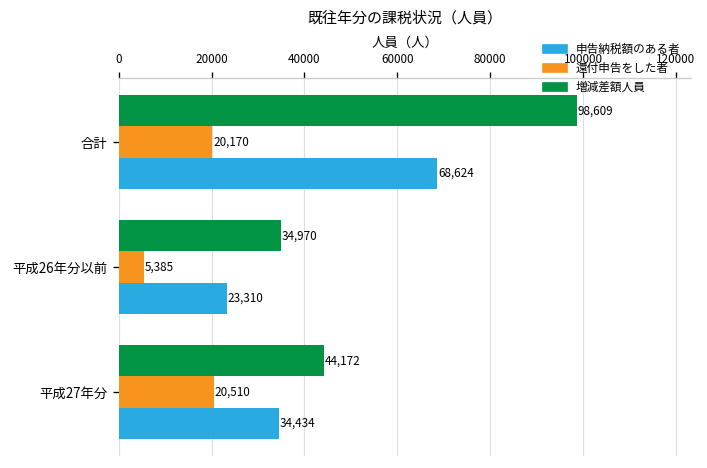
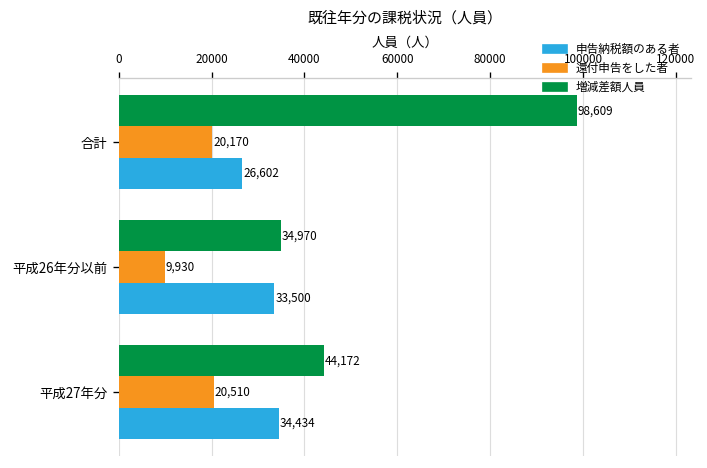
  {
    "申告納税額のある者": {
-     "合計": "68,624",
-     "平成26年分以前": "23,310",
+     "合計": "26,602",
+     "平成26年分以前": "33,500",
      "平成27年分": "34,434"
    },
    "還付申告をした者": {
      "合計": "20,170",
-     "平成26年分以前": "5,385",
+     "平成26年分以前": "9,930",
      "平成27年分": "20,510"
    },
    "増減差額人員": {
      "合計": "98,609",
      "平成26年分以前": "34,970",
      "平成27年分": "44,172"
    }
  }
